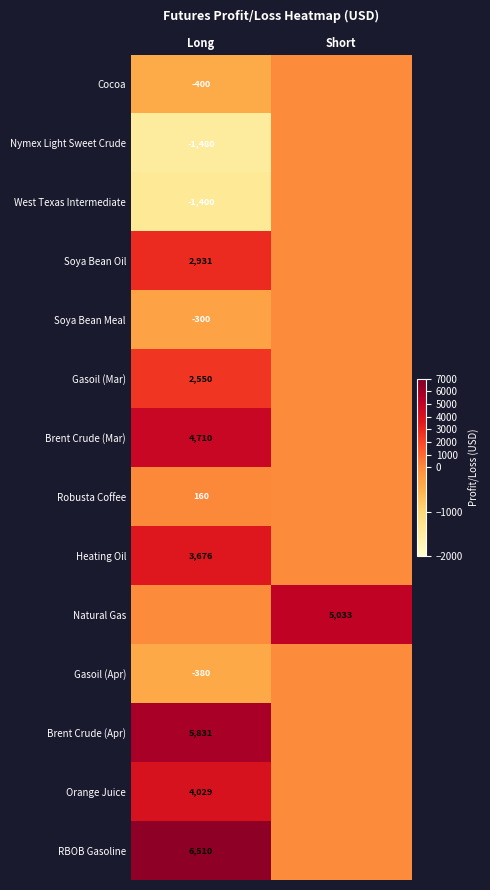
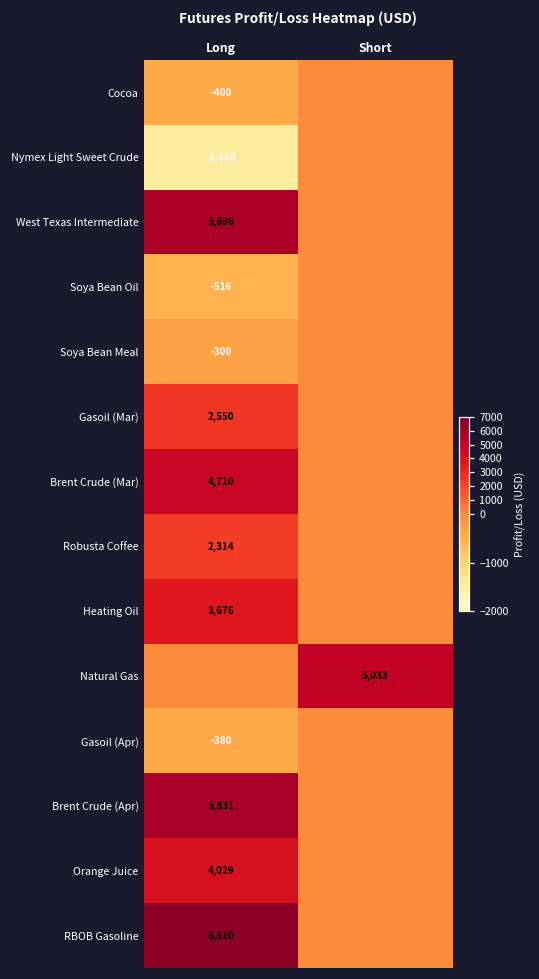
  {
    "Cocoa": {
      "Long": "-400"
    },
    "Nymex Light Sweet Crude": {
      "Long": "-1,480"
    },
    "West Texas Intermediate": {
-     "Long": "-1,400"
+     "Long": "5,686"
    },
    "Soya Bean Oil": {
-     "Long": "2,931"
+     "Long": "-516"
    },
    "Soya Bean Meal": {
      "Long": "-300"
    },
    "Gasoil (Mar)": {
      "Long": "2,550"
    },
    "Brent Crude (Mar)": {
      "Long": "4,710"
    },
    "Robusta Coffee": {
-     "Long": "160"
+     "Long": "2,314"
    },
    "Heating Oil": {
      "Long": "3,676"
    },
    "Natural Gas": {
      "Short": "5,033"
    },
    "Gasoil (Apr)": {
      "Long": "-380"
    },
    "Brent Crude (Apr)": {
      "Long": "5,831"
    },
    "Orange Juice": {
      "Long": "4,029"
    },
    "RBOB Gasoline": {
      "Long": "6,510"
    }
  }
